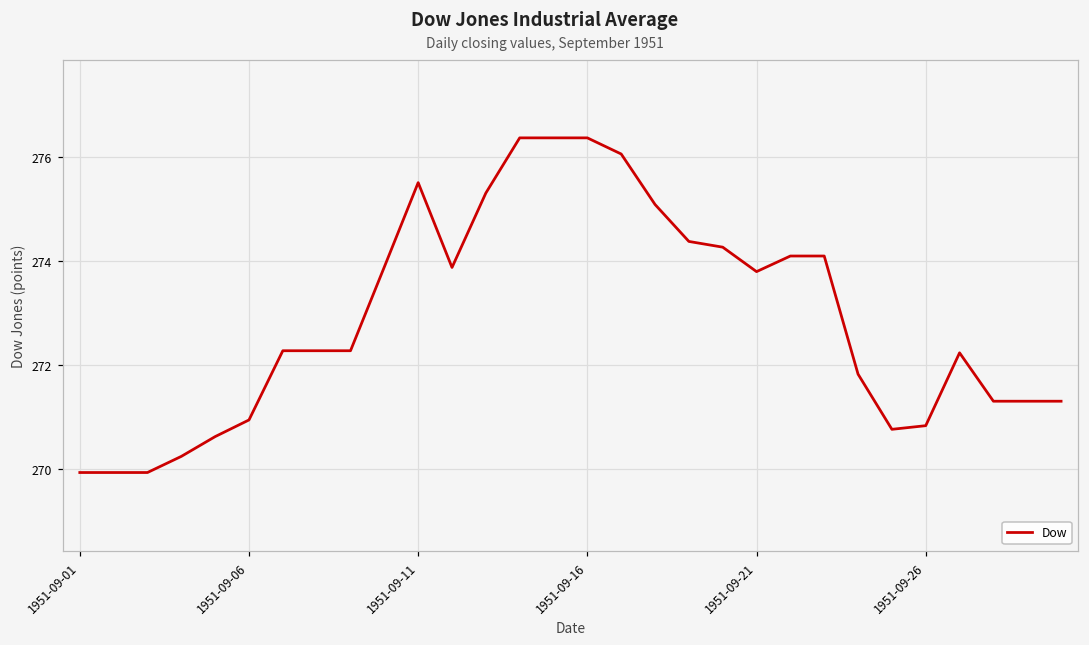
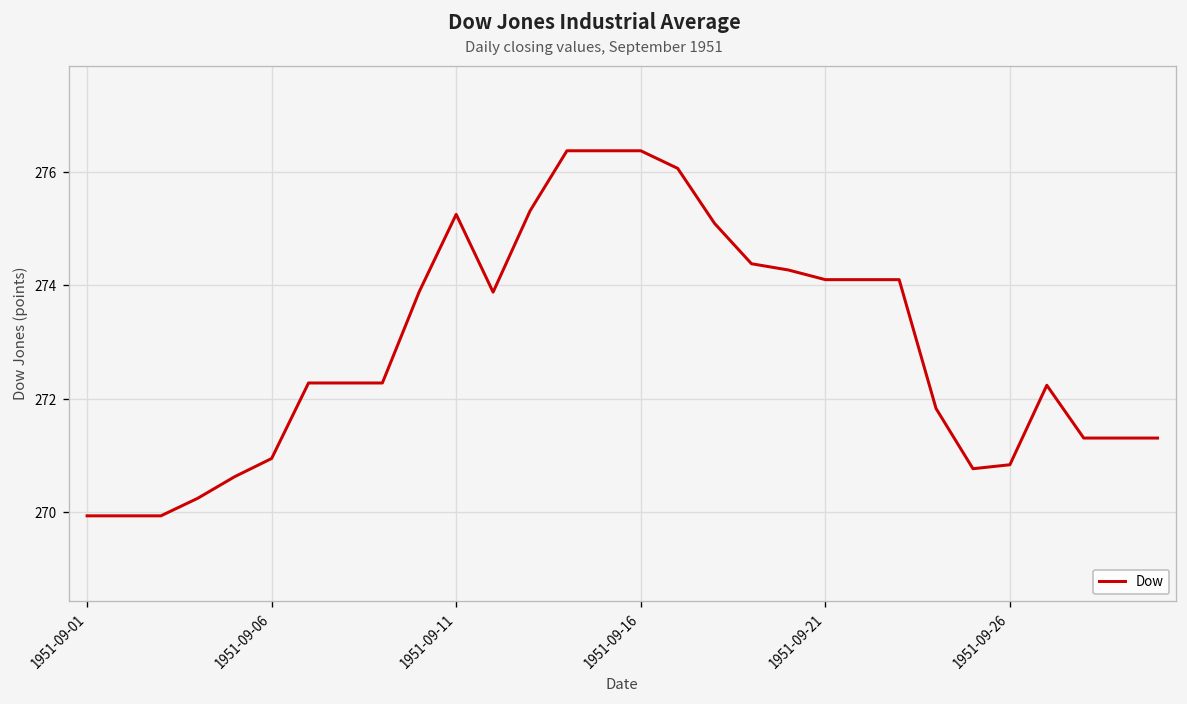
  {
    "1951-09-01": 269.9,
    "1951-09-06": 271.0,
-   "1951-09-11": 275.5,
+   "1951-09-11": 275.3,
    "1951-09-16": 276.4,
-   "1951-09-21": 273.8,
+   "1951-09-21": 274.1,
    "1951-09-26": 270.8
  }
